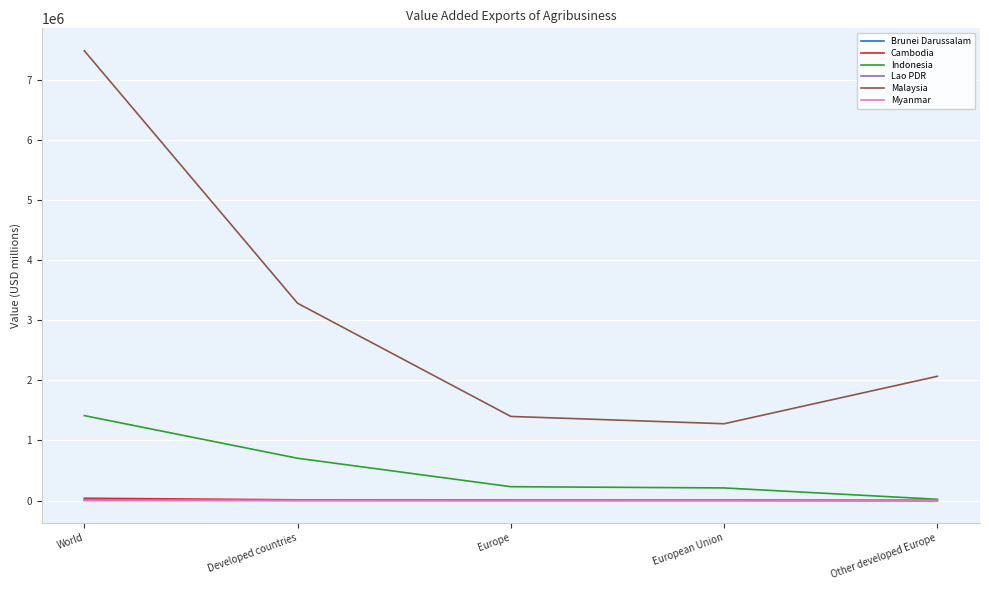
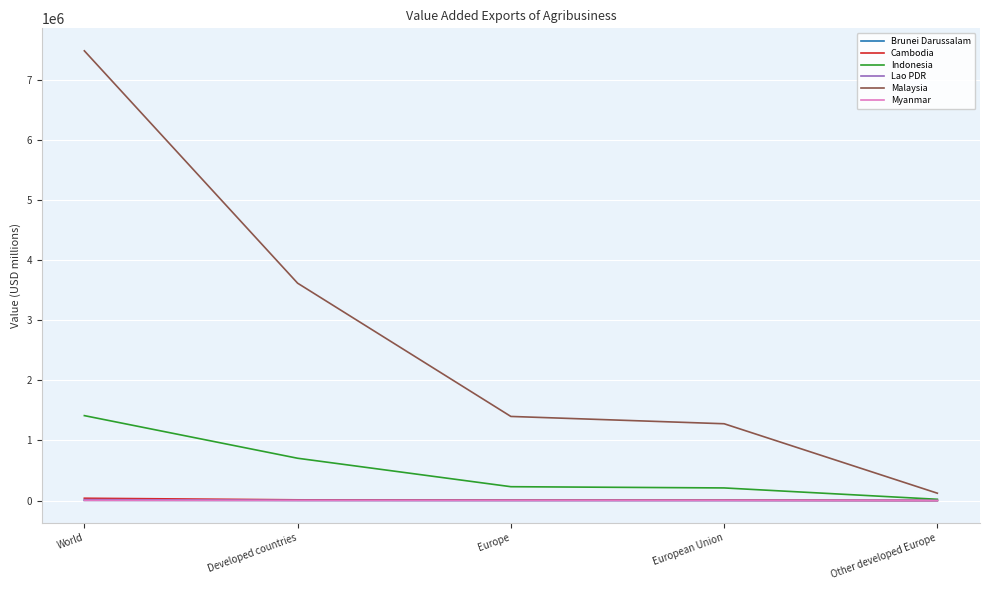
  {
    "Indonesia": {
      "World": 1400000,
      "Developed countries": 700000,
      "Europe": 200000,
      "European Union": 200000
    },
    "Malaysia": {
      "World": 7500000,
-     "Developed countries": 3300000,
+     "Developed countries": 3600000,
      "Europe": 1400000,
      "European Union": 1300000,
-     "Other developed Europe": 2100000
+     "Other developed Europe": 100000
    }
  }
